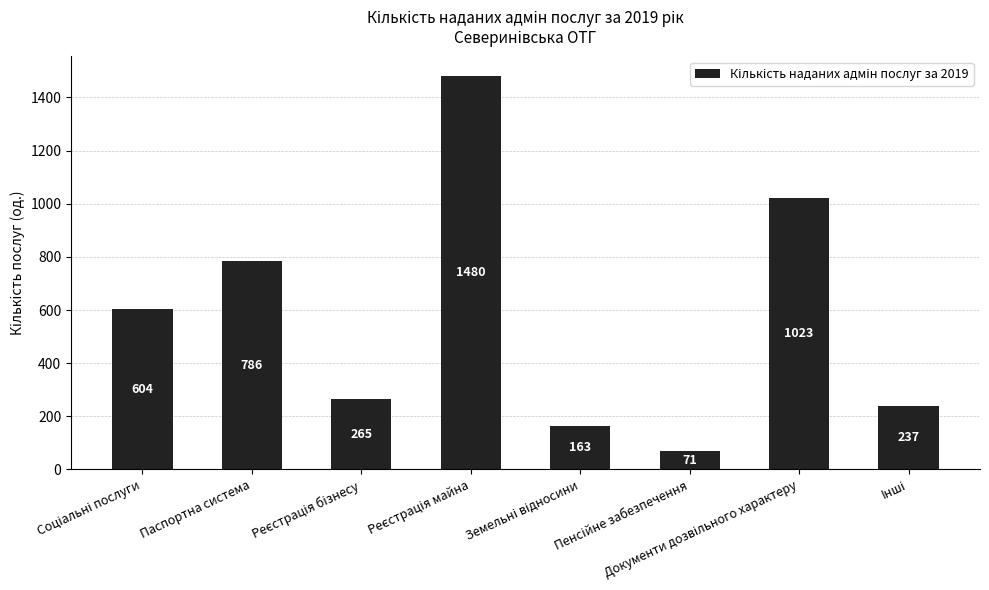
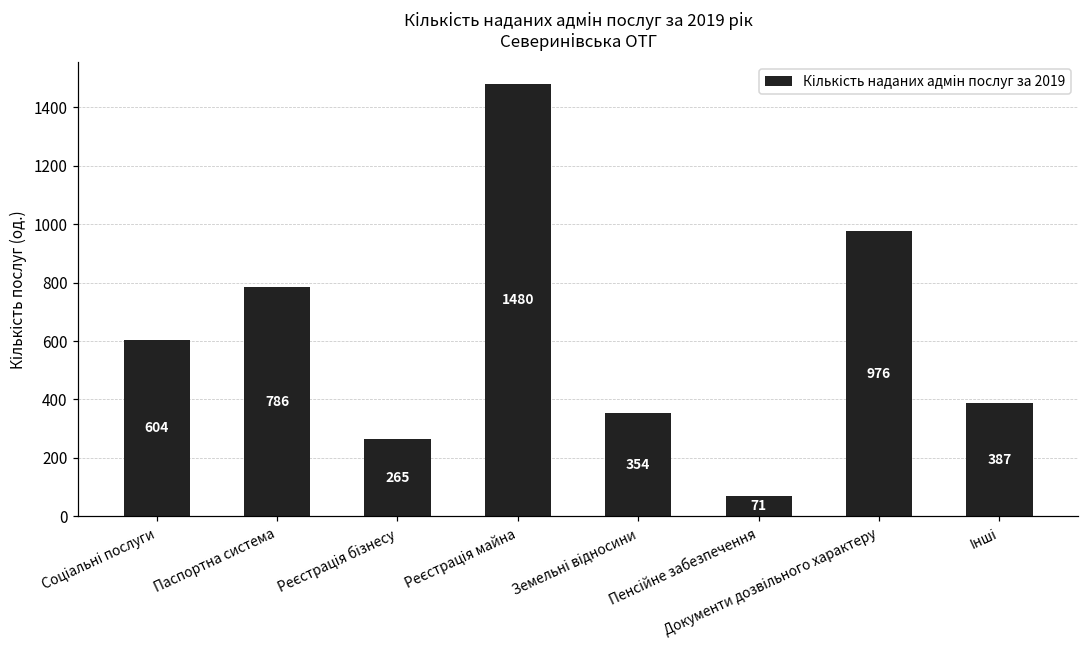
  {
    "Соціальні послуги": 604,
    "Паспортна система": 786,
    "Реєстрація бізнесу": 265,
    "Реєстрація майна": 1480,
-   "Земельні відносини": 163,
+   "Земельні відносини": 354,
    "Пенсійне забезпечення": 71,
-   "Документи дозвільного характеру": 1023,
-   "Інші": 237
+   "Документи дозвільного характеру": 976,
+   "Інші": 387
  }
